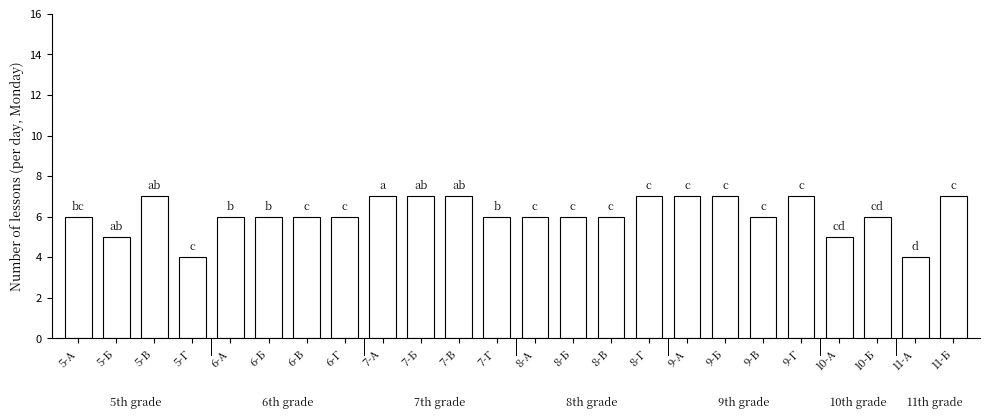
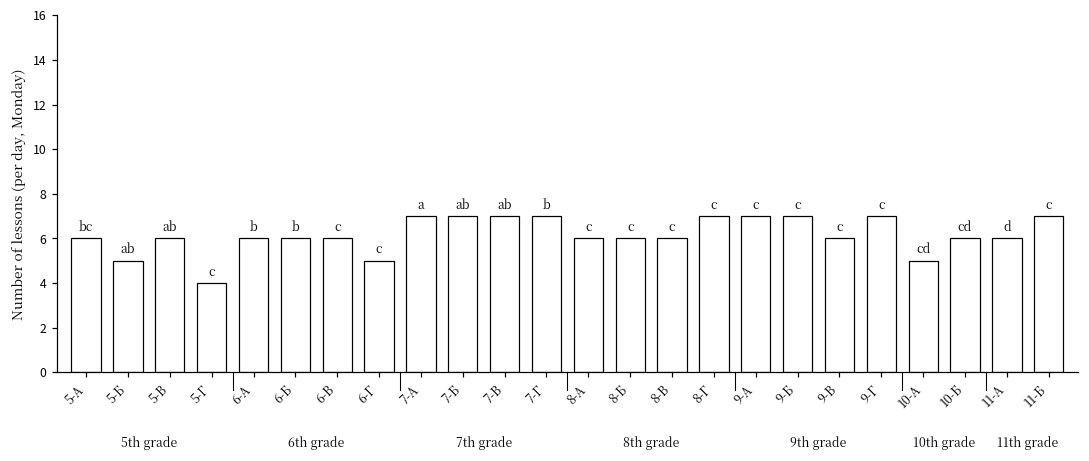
  {
    "5-А": 6,
    "5-Б": 5,
-   "5-В": 7,
+   "5-В": 6,
    "5-Г": 4,
    "6-А": 6,
    "6-Б": 6,
    "6-В": 6,
-   "6-Г": 6,
+   "6-Г": 5,
    "7-А": 7,
    "7-Б": 7,
    "7-В": 7,
-   "7-Г": 6,
+   "7-Г": 7,
    "8-А": 6,
    "8-Б": 6,
    "8-В": 6,
    "8-Г": 7,
    "9-А": 7,
    "9-Б": 7,
    "9-В": 6,
    "9-Г": 7,
    "10-А": 5,
    "10-Б": 6,
-   "11-А": 4,
+   "11-А": 6,
    "11-Б": 7
  }
